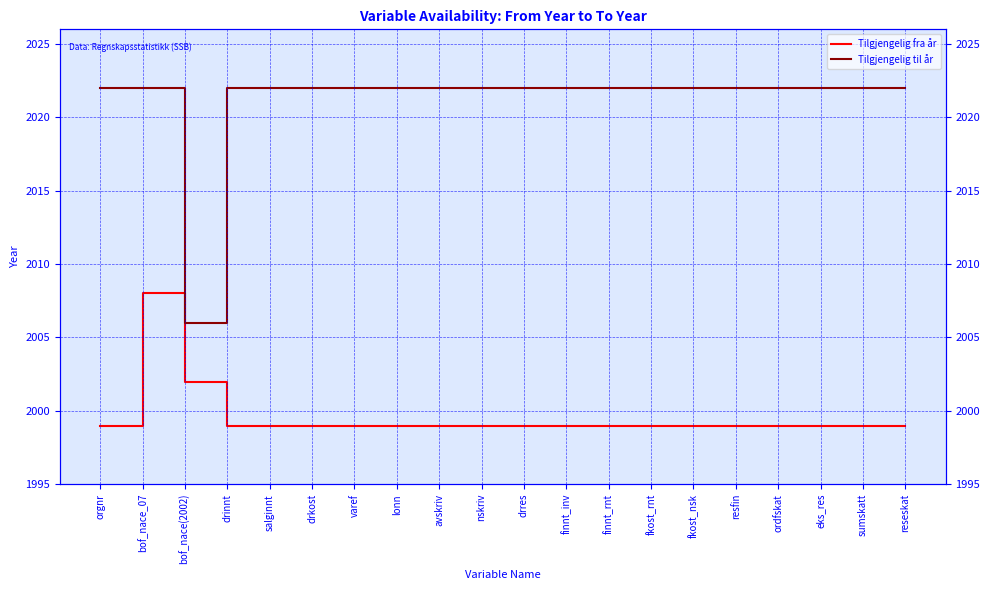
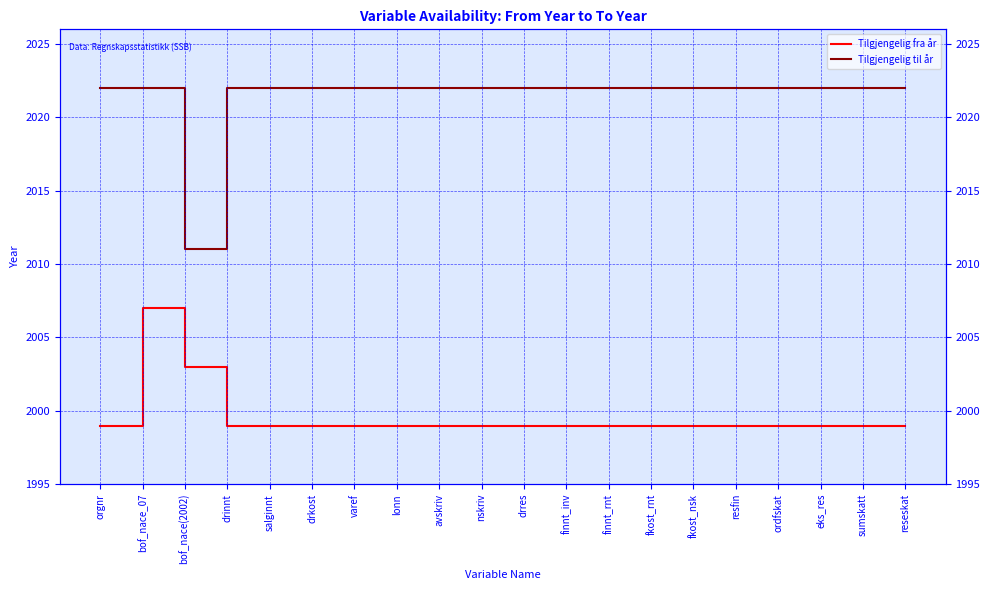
  {
    "Tilgjengelig fra år": {
      "orgnr": 1999,
-     "bof_nace_07": 2008,
-     "bof_nace(2002)": 2002,
+     "bof_nace_07": 2007,
+     "bof_nace(2002)": 2003,
      "drinnt": 1999,
      "salginnt": 1999,
      "drkost": 1999,
      "varef": 1999,
      "lonn": 1999,
      "avskriv": 1999,
      "nskriv": 1999,
      "drres": 1999,
      "finnt_inv": 1999,
      "finnt_rnt": 1999,
      "fkost_rnt": 1999,
      "fkost_nsk": 1999,
      "resfin": 1999,
      "ordfskat": 1999,
      "eks_res": 1999,
      "sumskatt": 1999,
      "reseskat": 1999
    },
    "Tilgjengelig til år": {
      "orgnr": 2022,
      "bof_nace_07": 2022,
-     "bof_nace(2002)": 2006,
+     "bof_nace(2002)": 2011,
      "drinnt": 2022,
      "salginnt": 2022,
      "drkost": 2022,
      "varef": 2022,
      "lonn": 2022,
      "avskriv": 2022,
      "nskriv": 2022,
      "drres": 2022,
      "finnt_inv": 2022,
      "finnt_rnt": 2022,
      "fkost_rnt": 2022,
      "fkost_nsk": 2022,
      "resfin": 2022,
      "ordfskat": 2022,
      "eks_res": 2022,
      "sumskatt": 2022,
      "reseskat": 2022
    }
  }
